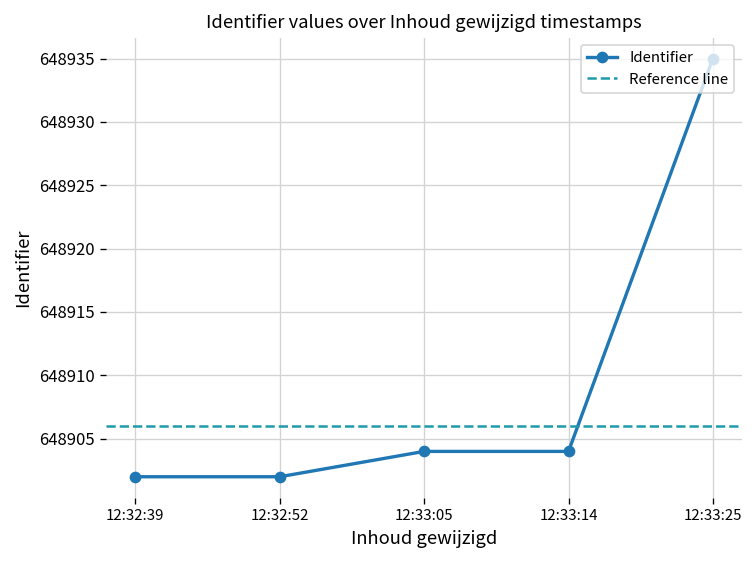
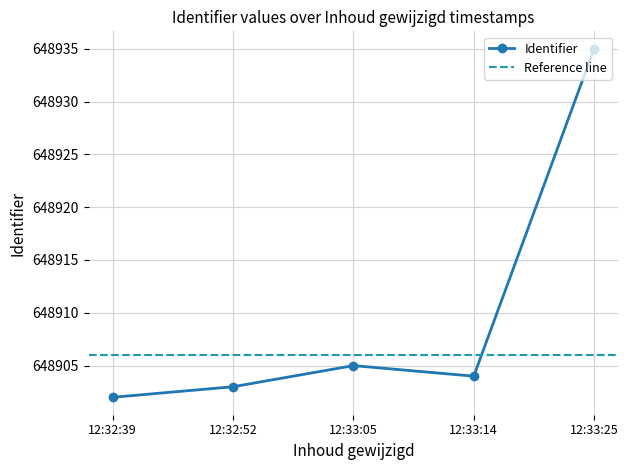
  {
    "12:32:39": 648902,
-   "12:32:52": 648902,
-   "12:33:05": 648904,
+   "12:32:52": 648903,
+   "12:33:05": 648905,
    "12:33:14": 648904
  }
